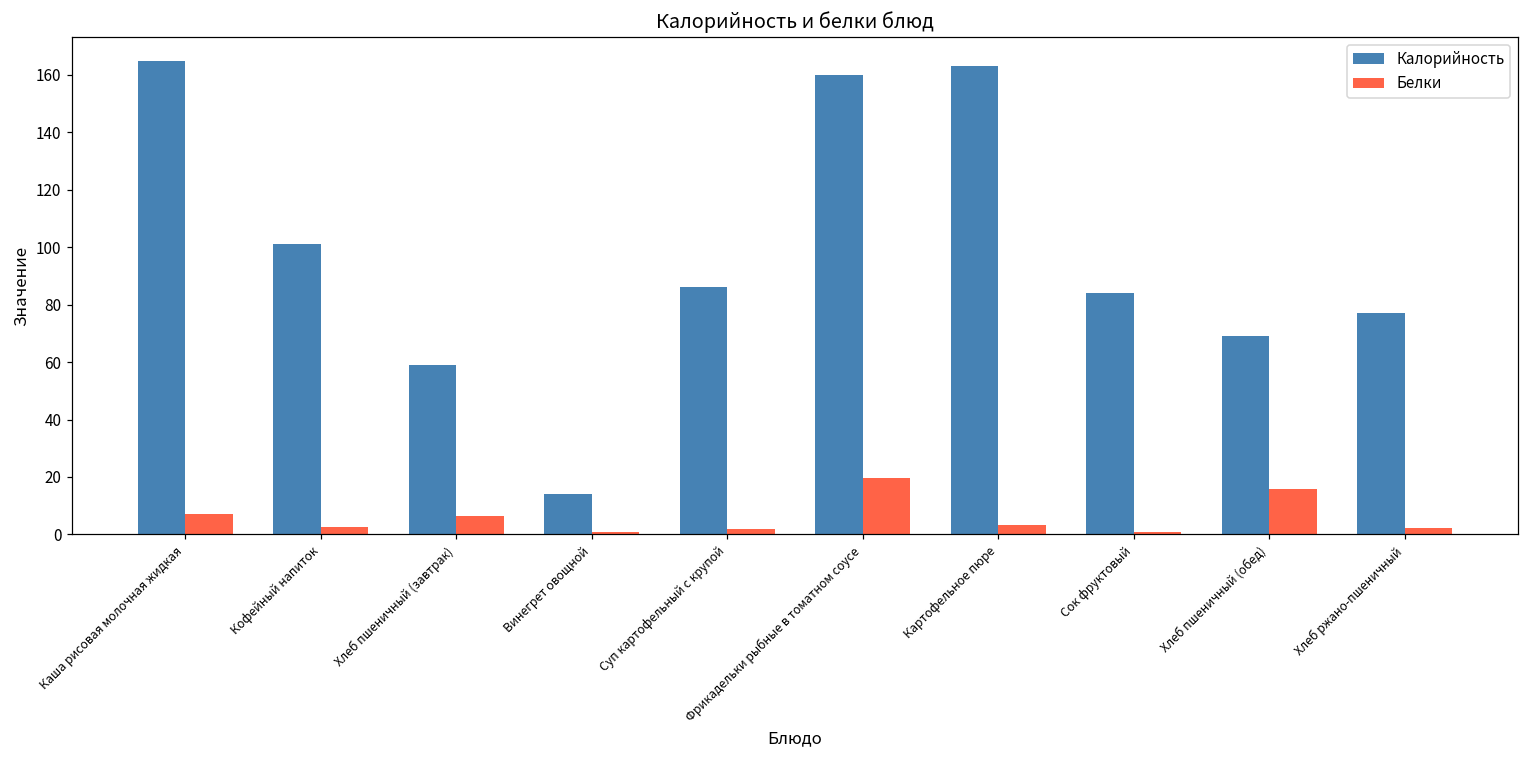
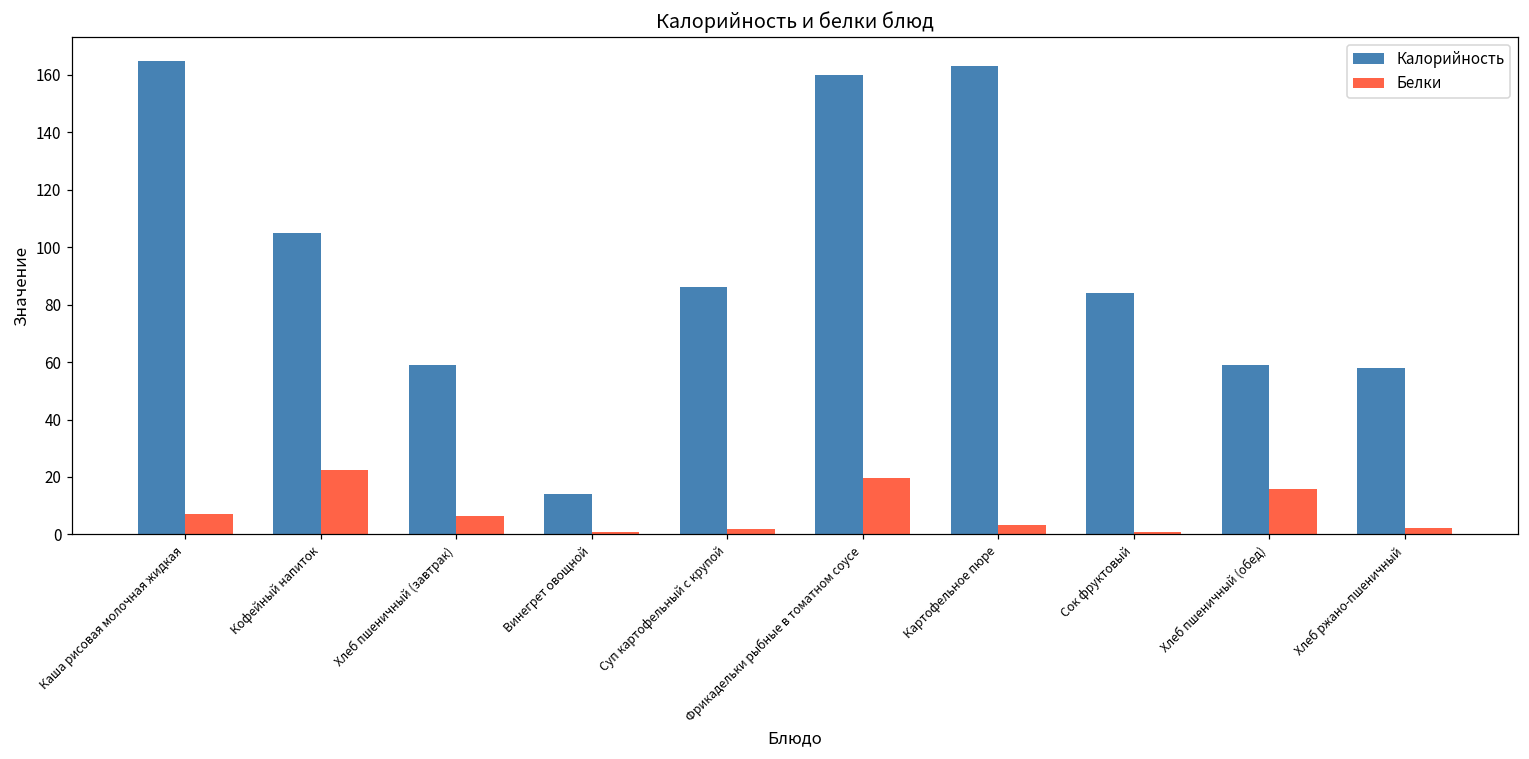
  {
    "Калорийность": {
      "Каша рисовая молочная жидкая": 165,
-     "Кофейный напиток": 101,
+     "Кофейный напиток": 105,
      "Хлеб пшеничный (завтрак)": 59,
      "Винегрет овощной": 14,
      "Суп картофельный с крупой": 86,
      "Фрикадельки рыбные в томатном соусе": 160,
      "Картофельное пюре": 163,
      "Сок фруктовый": 84,
-     "Хлеб пшеничный (обед)": 69,
-     "Хлеб ржано-пшеничный": 77
+     "Хлеб пшеничный (обед)": 59,
+     "Хлеб ржано-пшеничный": 58
    },
    "Белки": {
      "Каша рисовая молочная жидкая": 7,
-     "Кофейный напиток": 3,
+     "Кофейный напиток": 22,
      "Хлеб пшеничный (завтрак)": 6,
      "Суп картофельный с крупой": 2,
      "Фрикадельки рыбные в томатном соусе": 20,
      "Картофельное пюре": 3,
      "Сок фруктовый": 1,
      "Хлеб пшеничный (обед)": 16,
      "Хлеб ржано-пшеничный": 2
    }
  }
